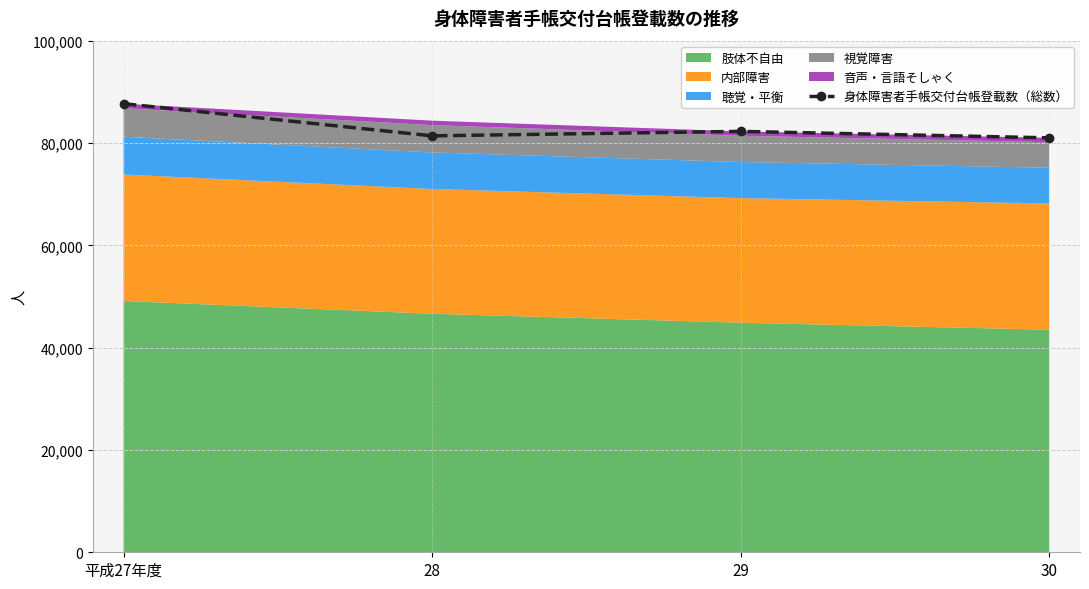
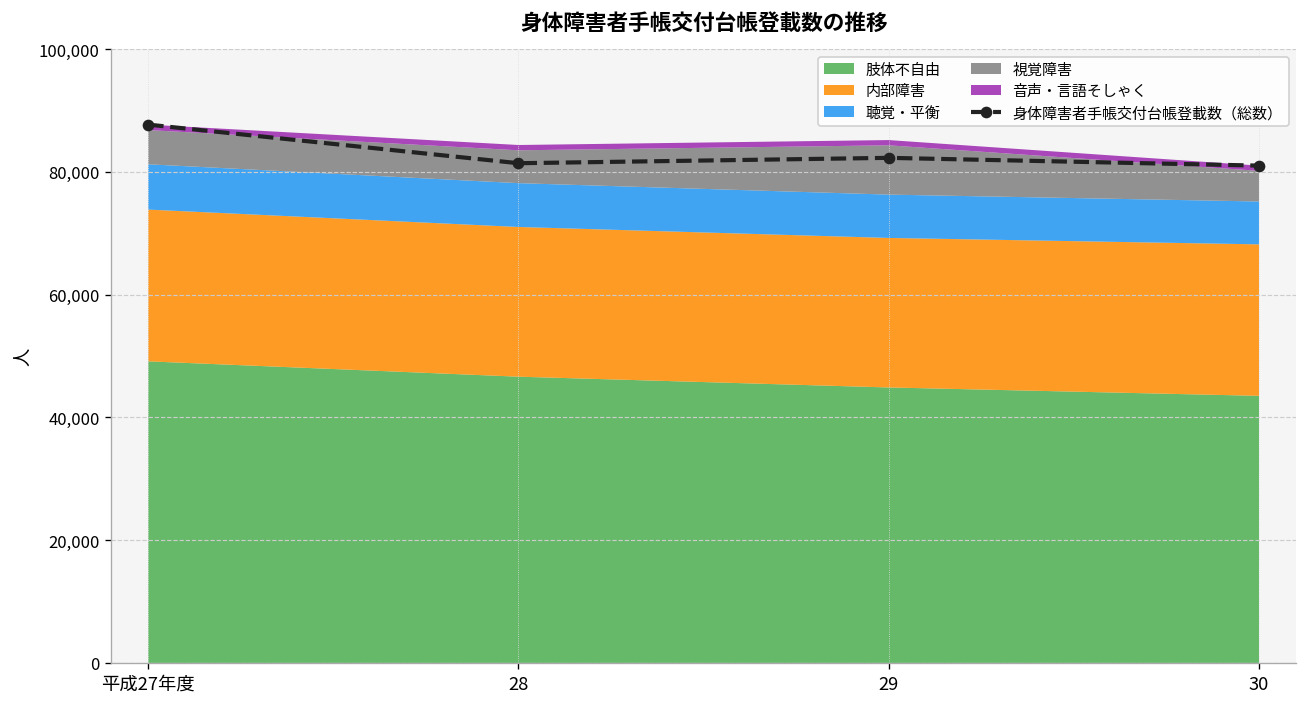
  {
    "肢体不自由": {
      "平成27年度": "49,000",
      "28": "47,000",
      "29": "45,000",
      "30": "44,000"
    },
    "身体障害者手帳交付台帳登載数（総数）": {
      "28": "81,000"
    },
    "内部障害": {
      "平成27年度": "25,000",
      "28": "24,000",
      "29": "24,000",
      "30": "25,000"
    },
    "聴覚・平衡": {
      "平成27年度": "7,000",
      "28": "7,000",
      "29": "7,000",
      "30": "7,000"
    },
    "視覚障害": {
      "平成27年度": "6,000",
      "28": "5,000",
-     "29": "5,000",
+     "29": "8,000",
      "30": "5,000"
    },
    "音声・言語そしゃく": {
      "28": "1,000"
    }
  }
